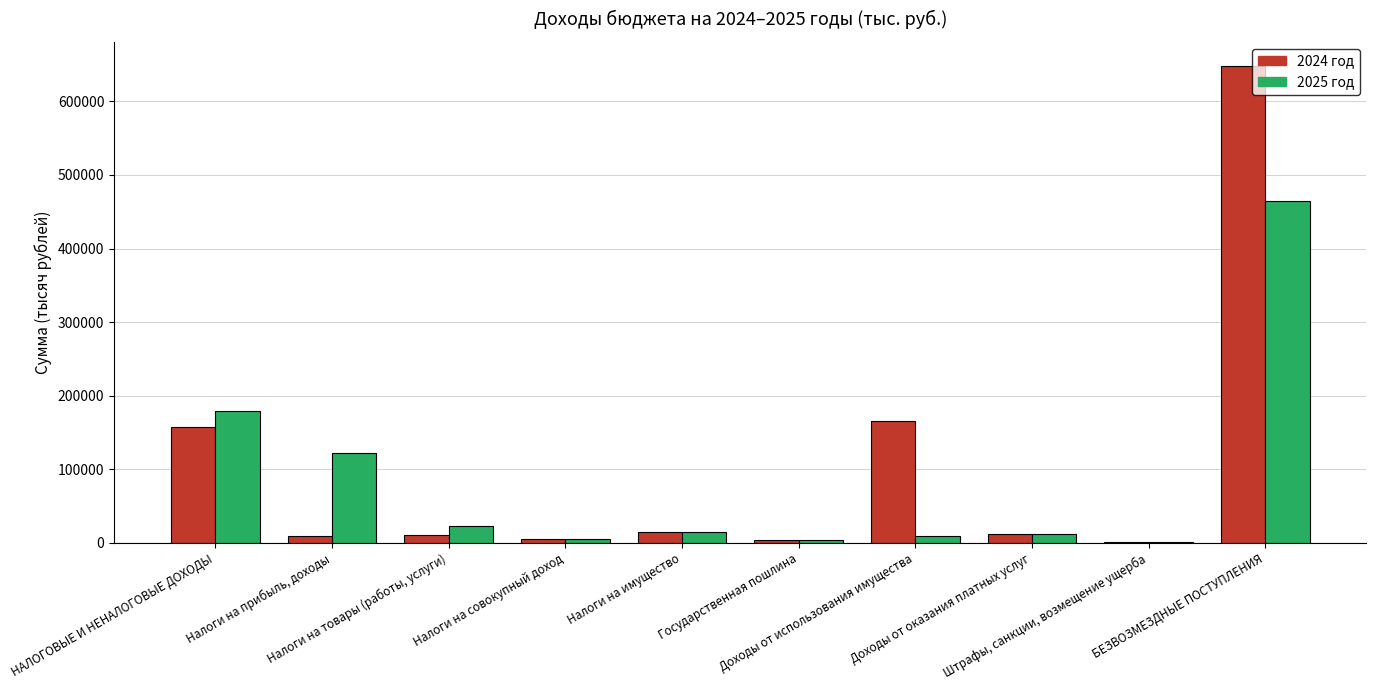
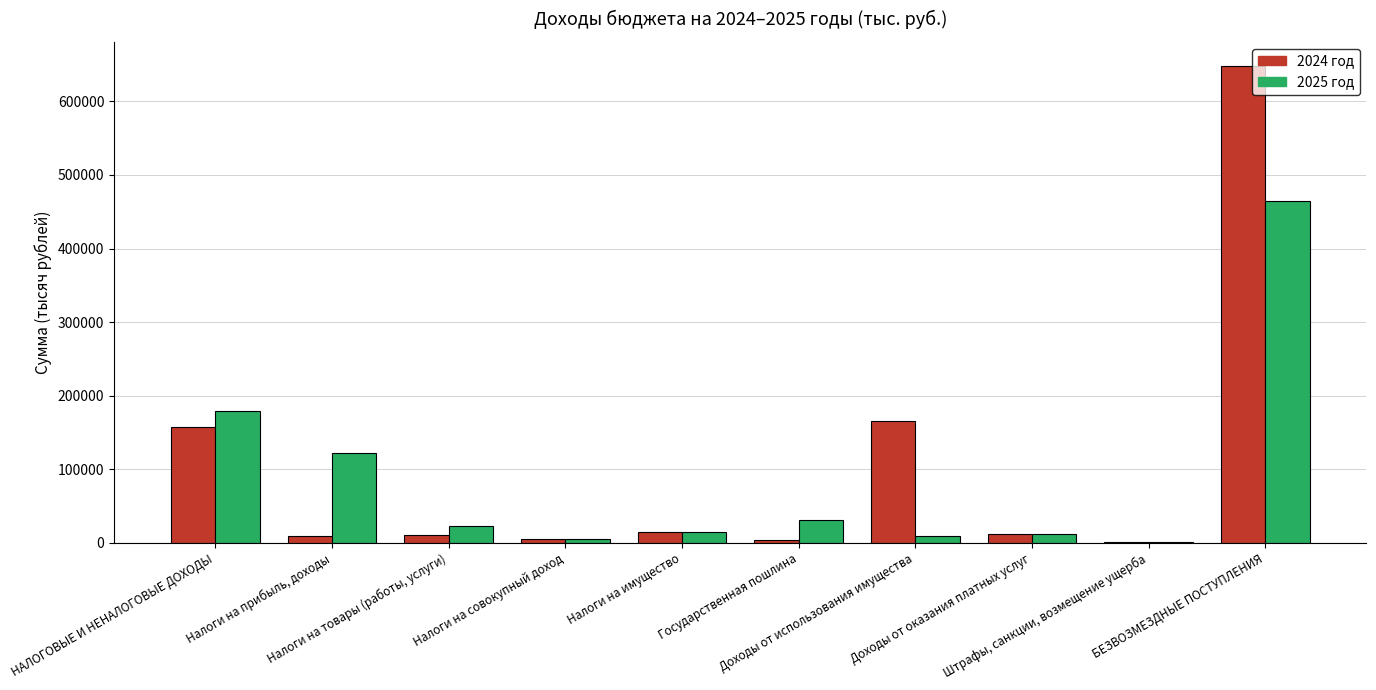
  {
    "2024 год": {
      "НАЛОГОВЫЕ И НЕНАЛОГОВЫЕ ДОХОДЫ": 160000,
      "Налоги на прибыль, доходы": 10000,
      "Налоги на товары (работы, услуги)": 10000,
      "Налоги на совокупный доход": 10000,
      "Налоги на имущество": 10000,
      "Доходы от использования имущества": 170000,
      "Доходы от оказания платных услуг": 10000,
      "БЕЗВОЗМЕЗДНЫЕ ПОСТУПЛЕНИЯ": 650000
    },
    "2025 год": {
      "НАЛОГОВЫЕ И НЕНАЛОГОВЫЕ ДОХОДЫ": 180000,
      "Налоги на прибыль, доходы": 120000,
      "Налоги на товары (работы, услуги)": 20000,
      "Налоги на совокупный доход": 10000,
      "Налоги на имущество": 10000,
-     "Государственная пошлина": 0,
+     "Государственная пошлина": 30000,
      "Доходы от использования имущества": 10000,
      "Доходы от оказания платных услуг": 10000,
      "БЕЗВОЗМЕЗДНЫЕ ПОСТУПЛЕНИЯ": 460000
    }
  }
